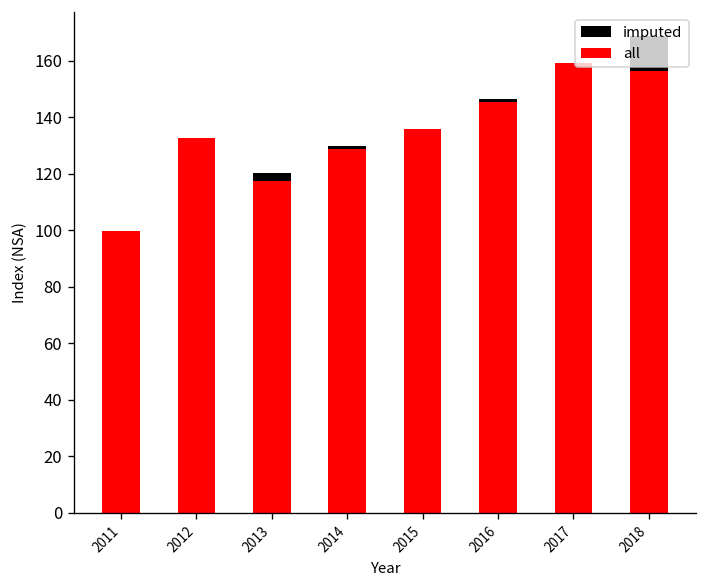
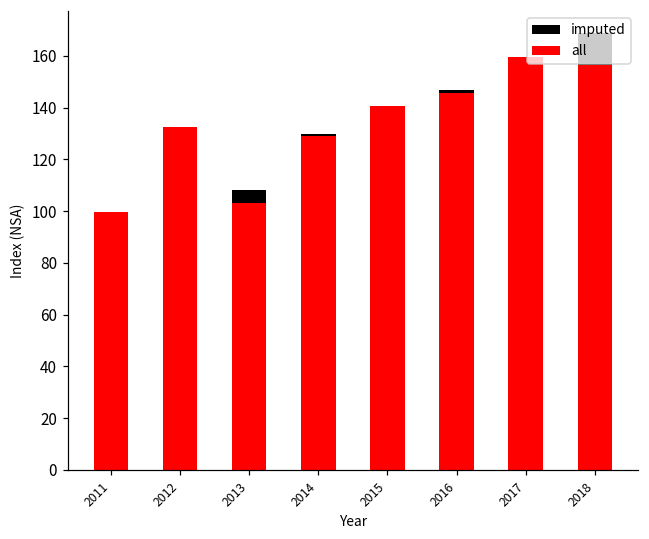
  {
    "imputed": {
-     "2013": 120,
+     "2013": 108,
      "2014": 130,
-     "2015": 134,
+     "2015": 138,
      "2016": 147
    },
    "all": {
      "2011": 100,
      "2012": 133,
-     "2013": 117,
-     "2015": 136,
+     "2013": 103,
+     "2015": 141,
      "2017": 159
    }
  }
